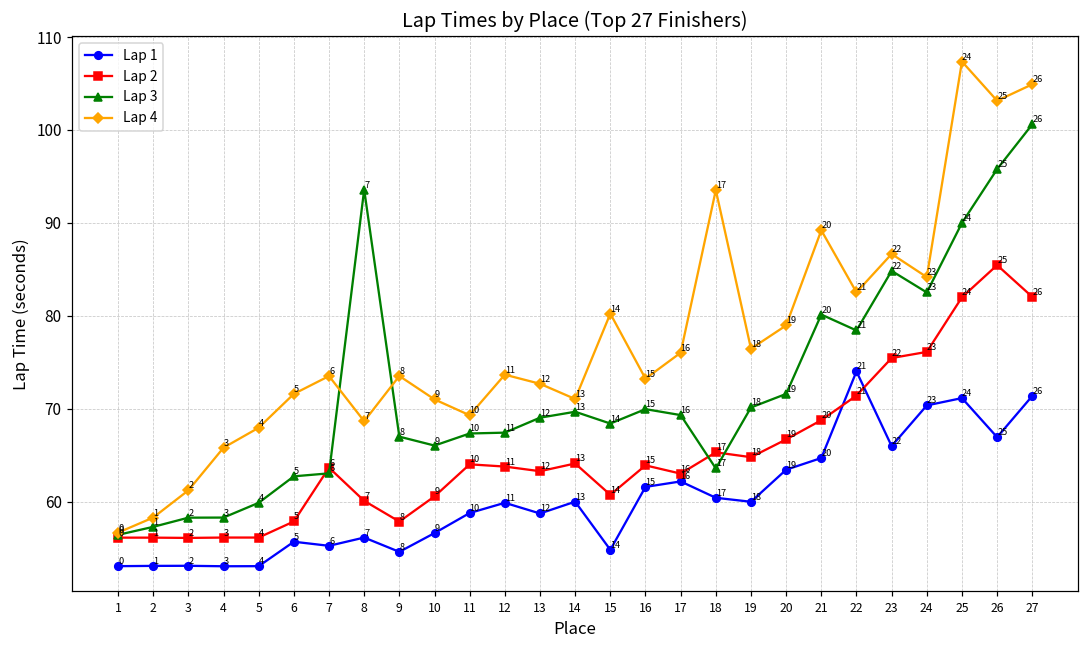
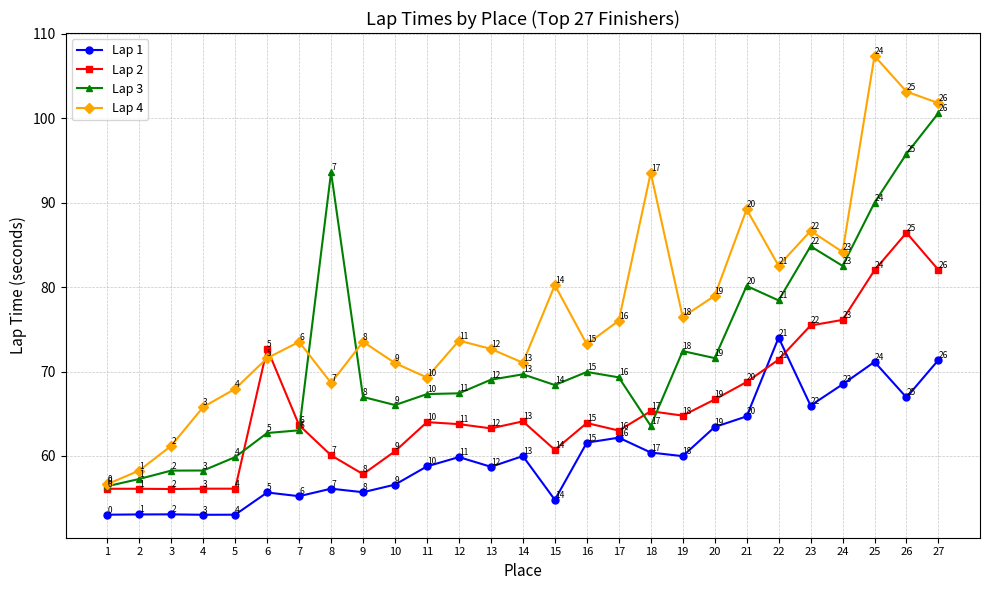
  {
    "Lap 1": {
-     "9": 55,
-     "24": 70
+     "9": 56,
+     "24": 68
    },
    "Lap 2": {
-     "6": 58,
-     "26": 85
+     "6": 73,
+     "26": 86
    },
    "Lap 3": {
-     "19": 70
+     "19": 72
    },
    "Lap 4": {
-     "27": 105
+     "27": 102
    }
  }
